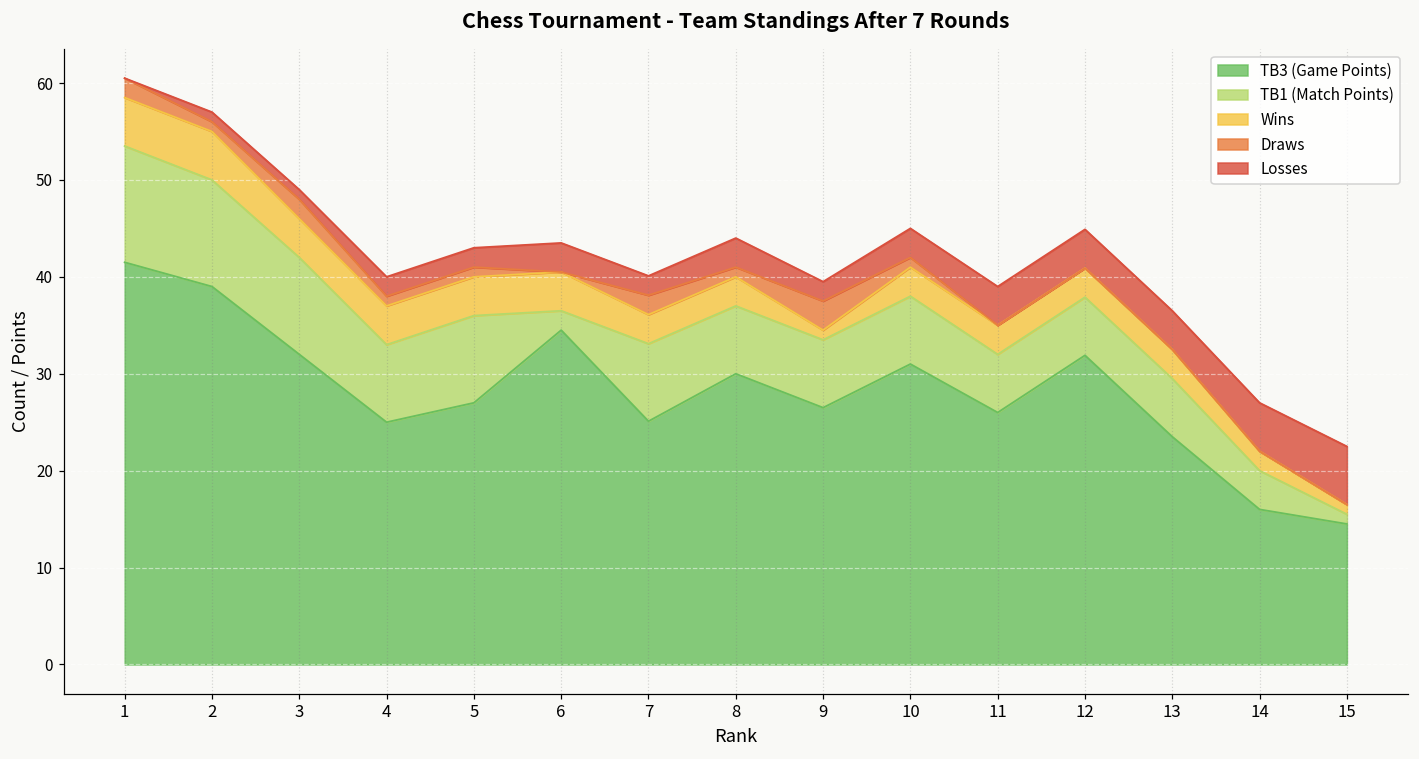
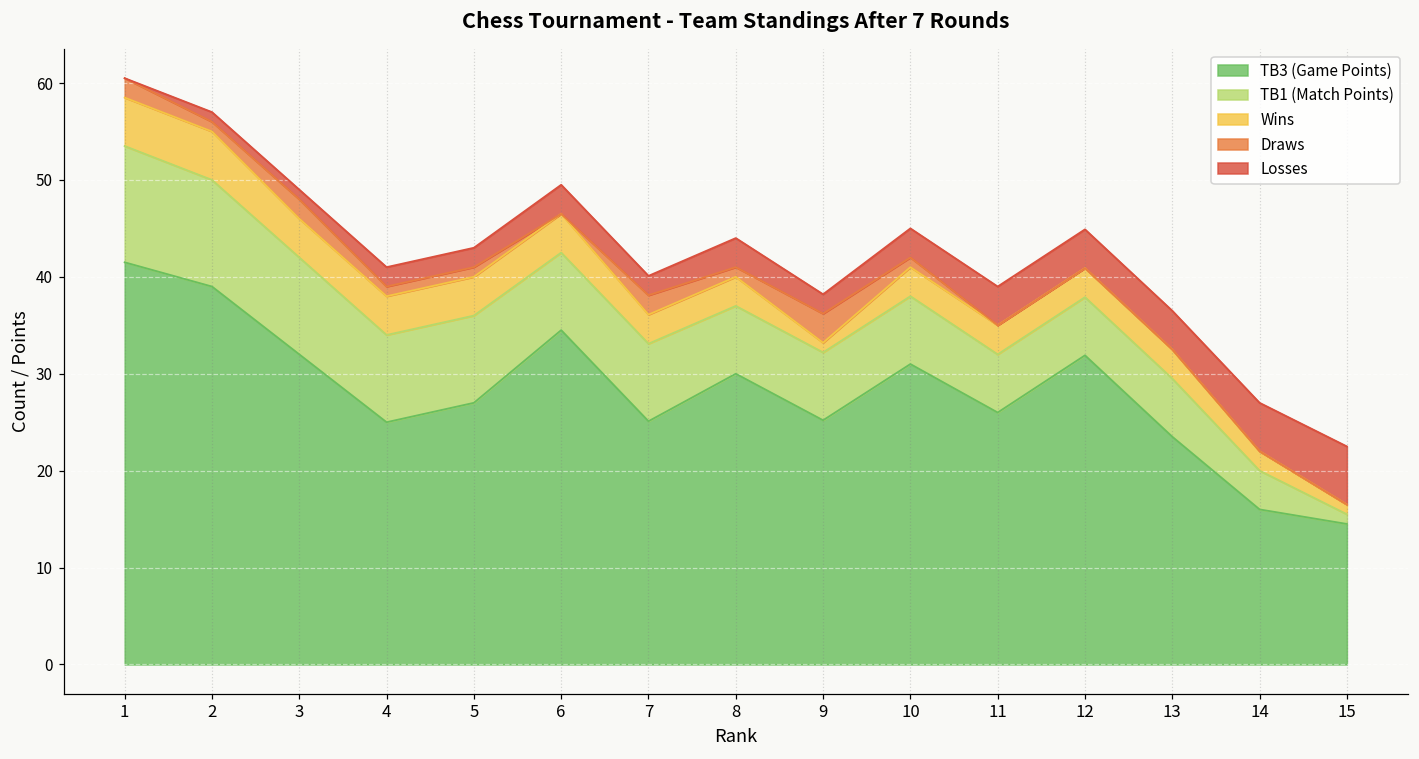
  {
    "TB3 (Game Points)": {
      "1": 42,
      "2": 39,
      "3": 32,
      "4": 25,
      "5": 27,
      "6": 35,
      "7": 25,
      "8": 30,
-     "9": 27,
+     "9": 25,
      "10": 31,
      "11": 26,
      "12": 32,
      "13": 24,
      "14": 16,
      "15": 15
    },
    "TB1 (Match Points)": {
      "1": 12,
      "2": 11,
      "3": 10,
-     "4": 8,
+     "4": 9,
      "5": 9,
-     "6": 2,
+     "6": 8,
      "7": 8,
      "8": 7,
      "9": 7,
      "10": 7,
      "11": 6,
      "12": 6,
      "13": 6,
      "14": 4,
      "15": 1
    },
    "Wins": {
      "1": 5,
      "2": 5,
      "3": 4,
      "4": 4,
      "5": 4,
      "7": 3,
      "8": 3,
      "9": 1,
      "10": 3
    }
  }
